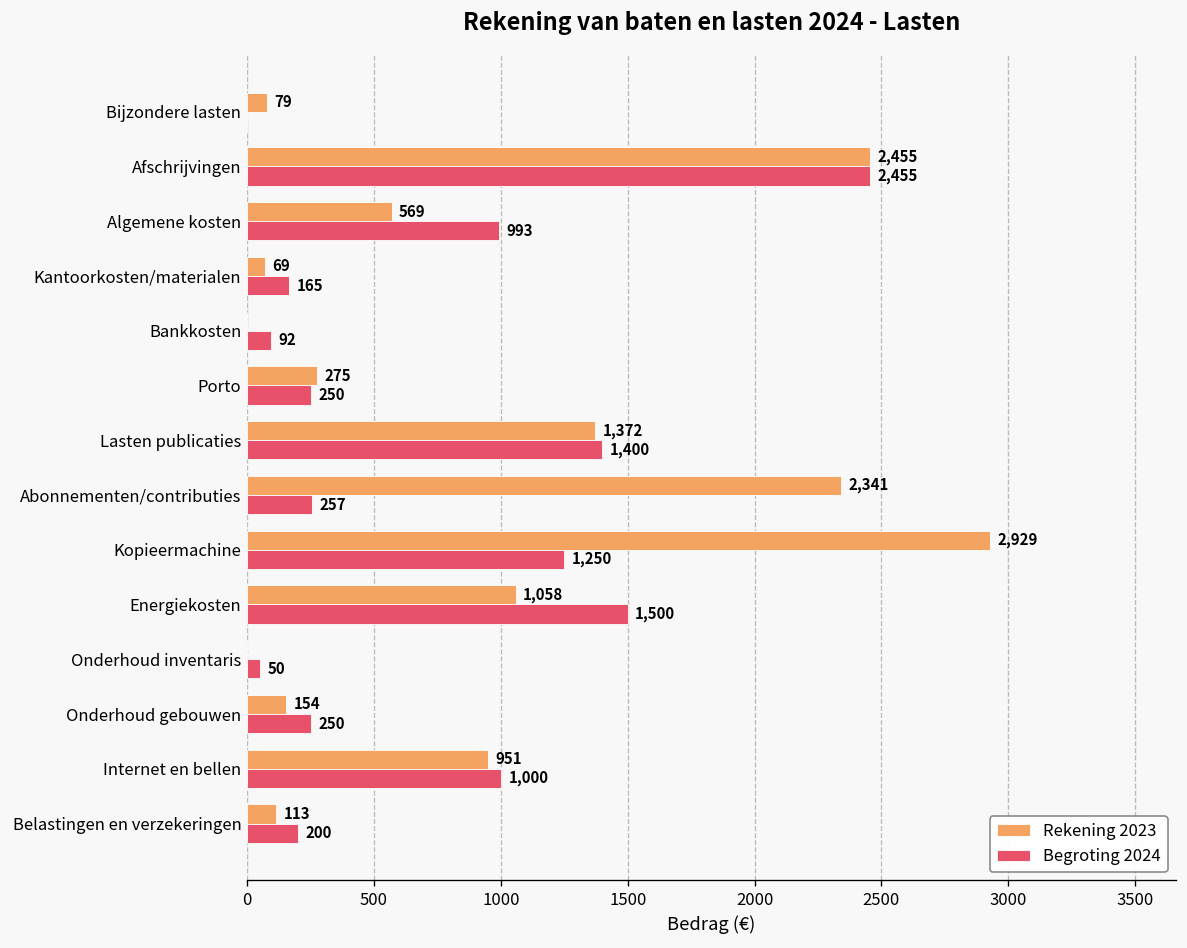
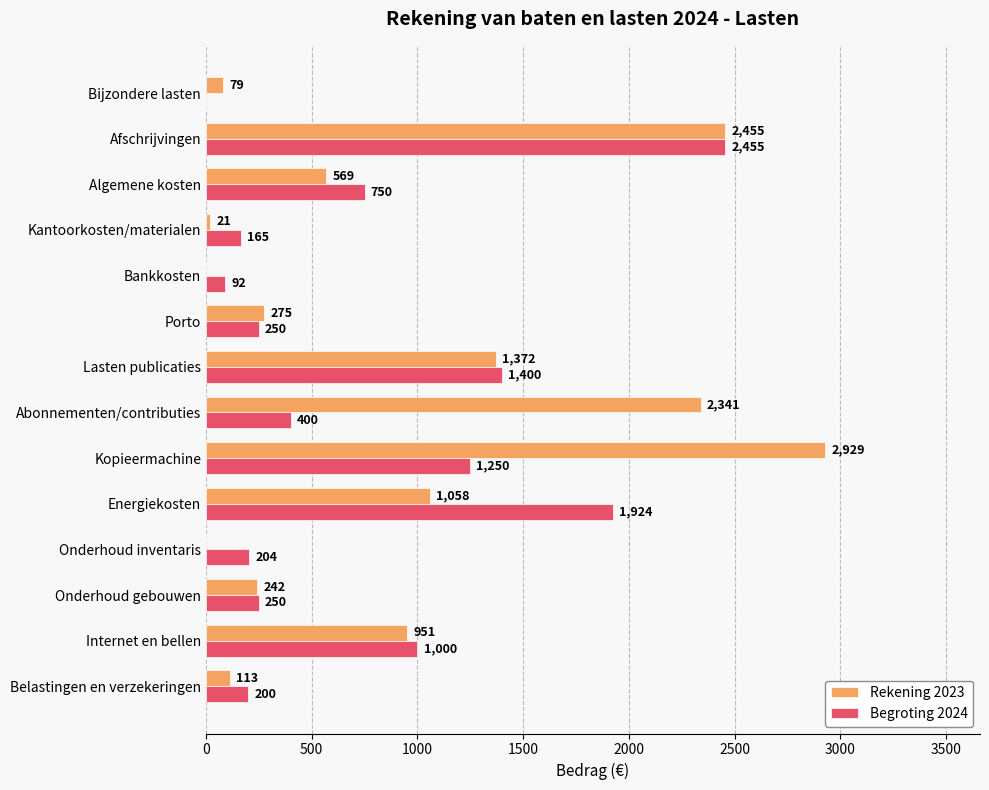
  {
    "Rekening 2023": {
      "Bijzondere lasten": "79",
      "Afschrijvingen": "2,455",
      "Algemene kosten": "569",
-     "Kantoorkosten/materialen": "69",
+     "Kantoorkosten/materialen": "21",
      "Porto": "275",
      "Lasten publicaties": "1,372",
      "Abonnementen/contributies": "2,341",
      "Kopieermachine": "2,929",
      "Energiekosten": "1,058",
-     "Onderhoud gebouwen": "154",
+     "Onderhoud gebouwen": "242",
      "Internet en bellen": "951",
      "Belastingen en verzekeringen": "113"
    },
    "Begroting 2024": {
      "Afschrijvingen": "2,455",
-     "Algemene kosten": "993",
+     "Algemene kosten": "750",
      "Kantoorkosten/materialen": "165",
      "Bankkosten": "92",
      "Porto": "250",
      "Lasten publicaties": "1,400",
-     "Abonnementen/contributies": "257",
+     "Abonnementen/contributies": "400",
      "Kopieermachine": "1,250",
-     "Energiekosten": "1,500",
-     "Onderhoud inventaris": "50",
+     "Energiekosten": "1,924",
+     "Onderhoud inventaris": "204",
      "Onderhoud gebouwen": "250",
      "Internet en bellen": "1,000",
      "Belastingen en verzekeringen": "200"
    }
  }
